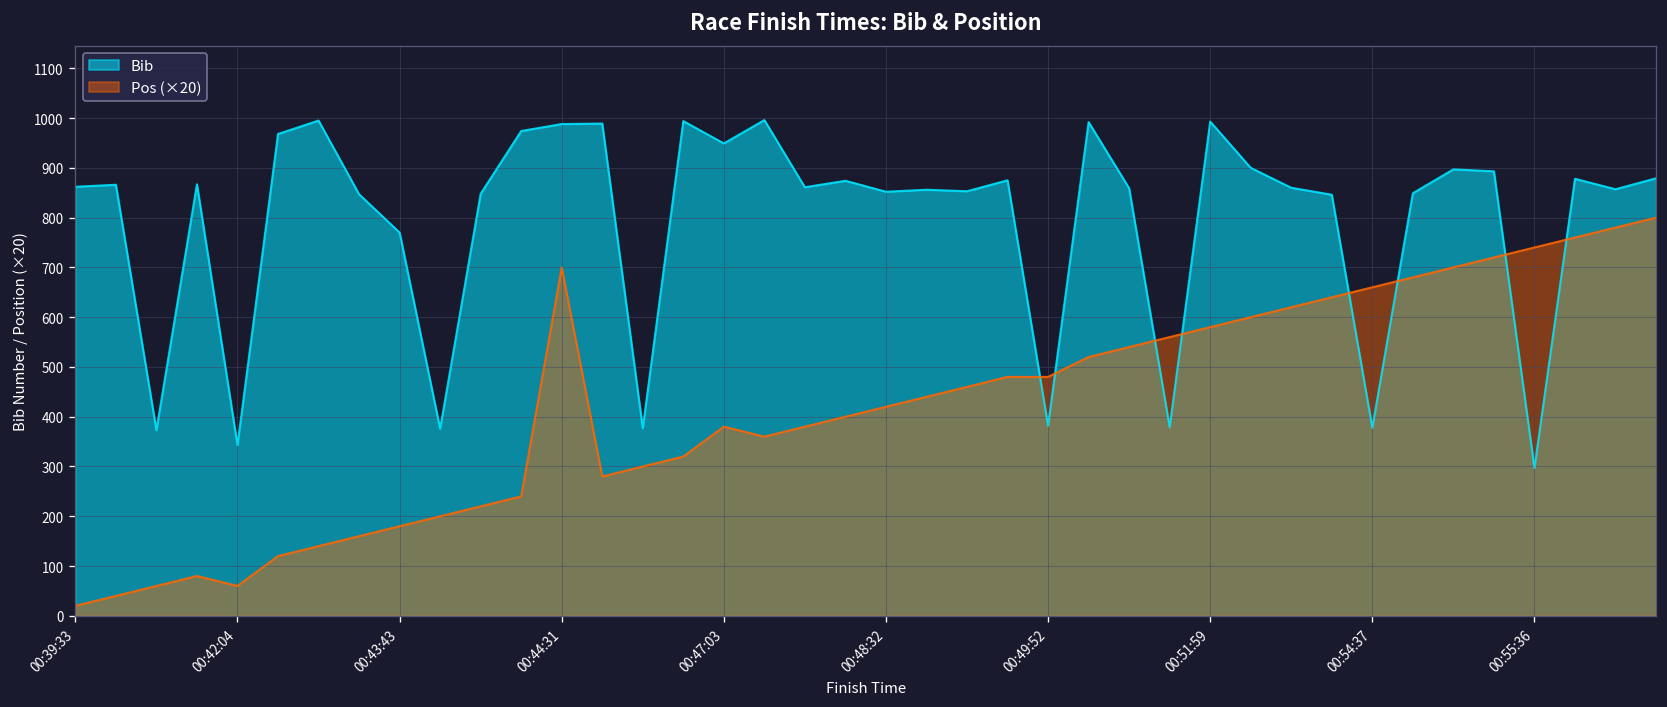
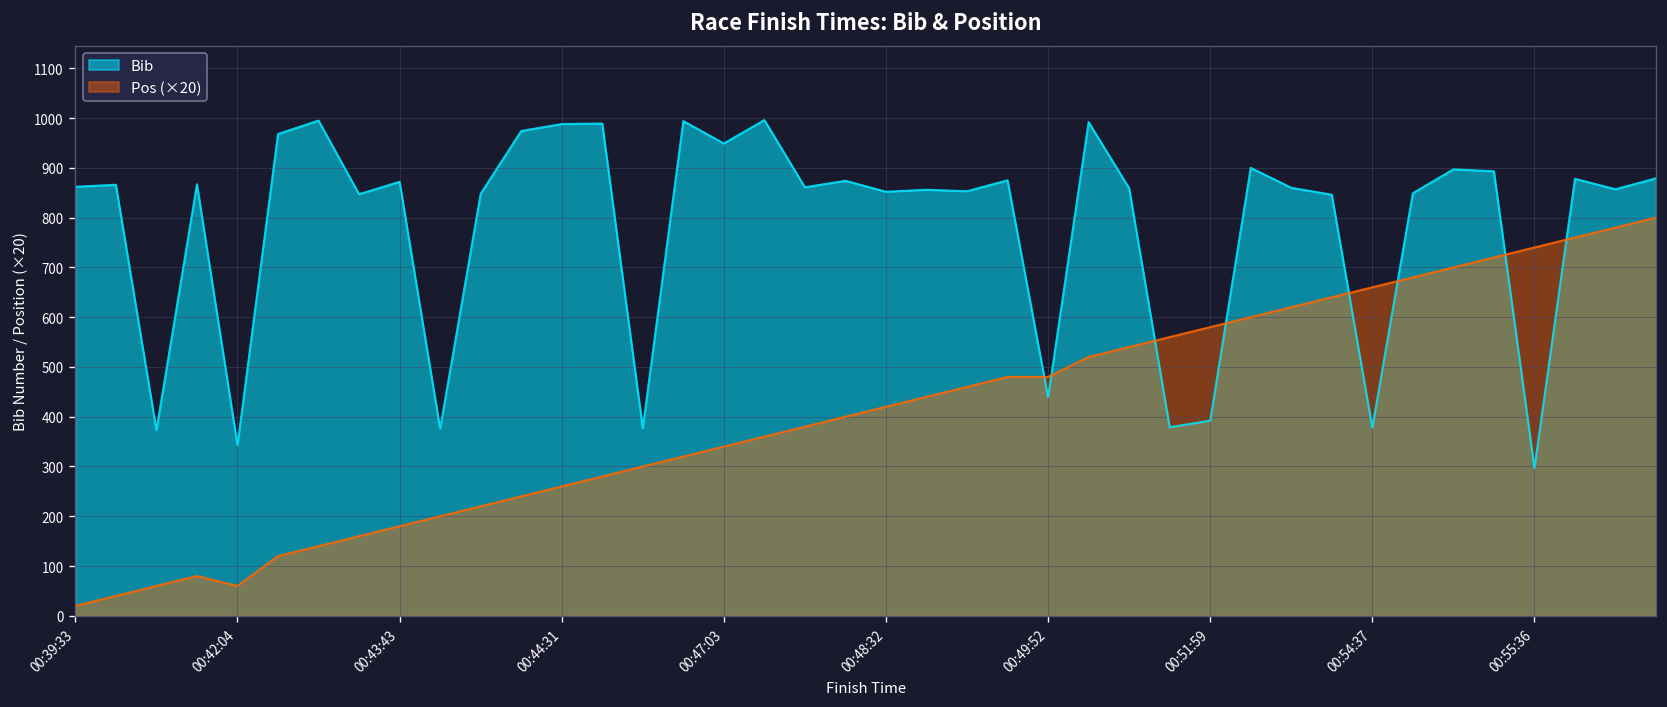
  {
    "Bib": {
      "00:39:33": 860,
      "00:42:04": 340,
-     "00:43:43": 770,
+     "00:43:43": 870,
      "00:44:31": 990,
      "00:47:03": 950,
-     "00:49:52": 380,
-     "00:51:59": 990,
+     "00:49:52": 440,
+     "00:51:59": 390,
      "00:55:36": 300
    },
    "Pos (×20)": {
      "00:39:33": 20,
      "00:42:04": 60,
      "00:43:43": 180,
-     "00:44:31": 700,
-     "00:47:03": 380,
+     "00:44:31": 260,
+     "00:47:03": 340,
      "00:49:52": 480,
      "00:51:59": 580,
      "00:55:36": 740
    }
  }
